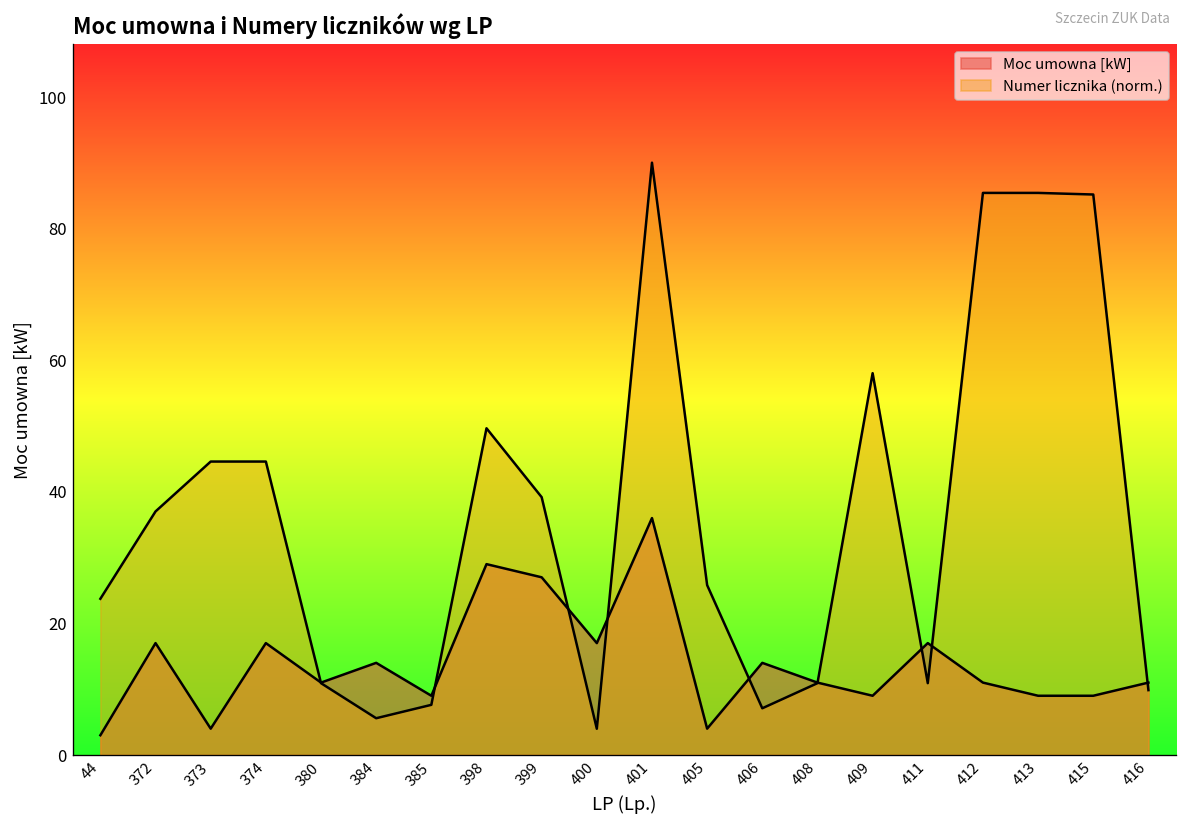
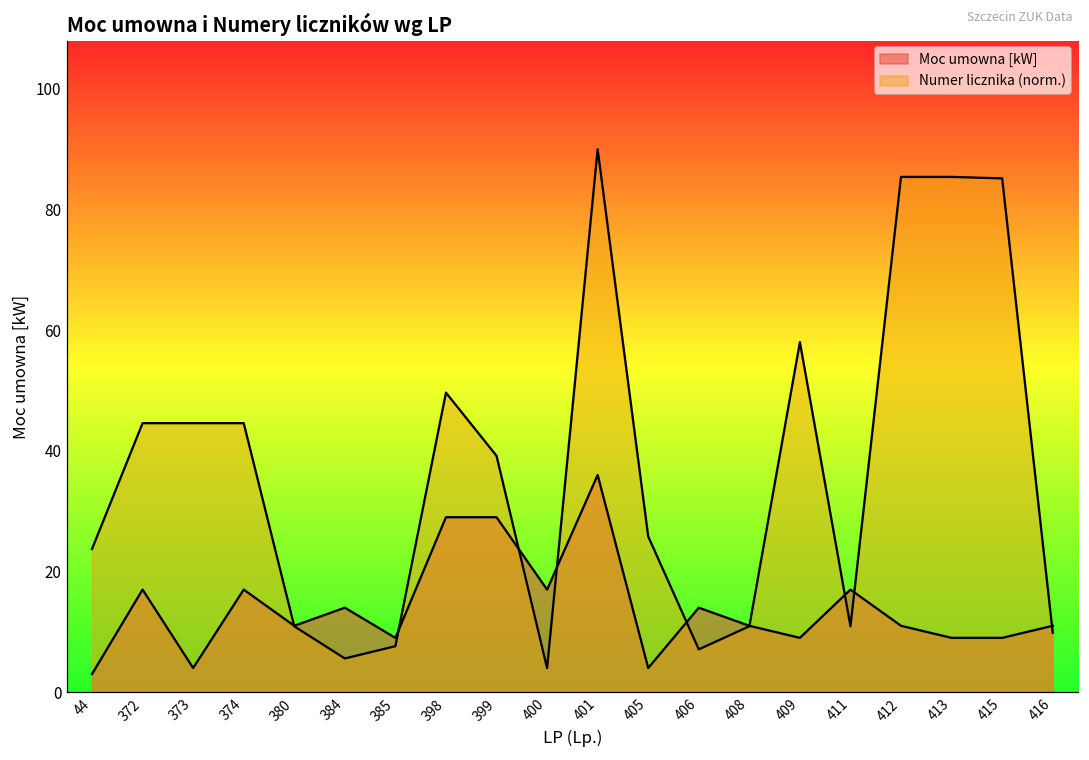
  {
    "Moc umowna [kW]": {
      "44": 3,
      "372": 17,
      "373": 4,
      "374": 17,
      "384": 14,
      "385": 9,
      "398": 29,
-     "399": 27,
+     "399": 29,
      "400": 17,
      "401": 36,
      "405": 4,
      "406": 14,
      "409": 9,
      "411": 17,
      "412": 11,
      "413": 9,
      "415": 9,
      "416": 11
    },
    "Numer licznika (norm.)": {
      "44": 24,
-     "372": 37,
+     "372": 45,
      "373": 45,
      "374": 45,
      "384": 6,
      "385": 8,
      "398": 50,
      "399": 39,
      "400": 4,
      "401": 90,
      "405": 26,
      "406": 7,
      "409": 58,
      "411": 11,
      "412": 85,
      "413": 85,
      "415": 85,
      "416": 10
    }
  }
